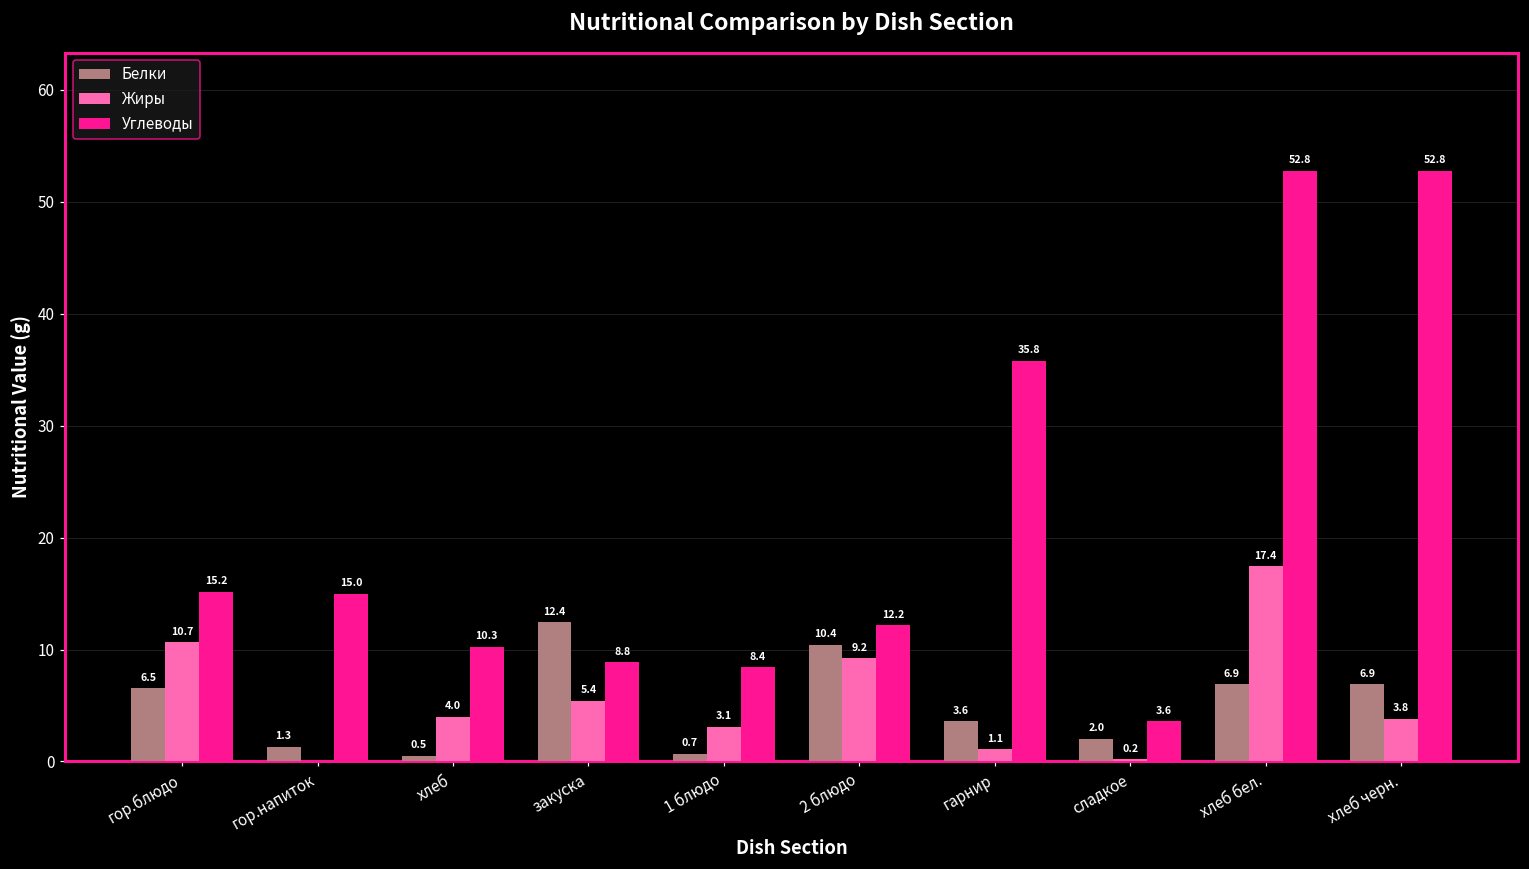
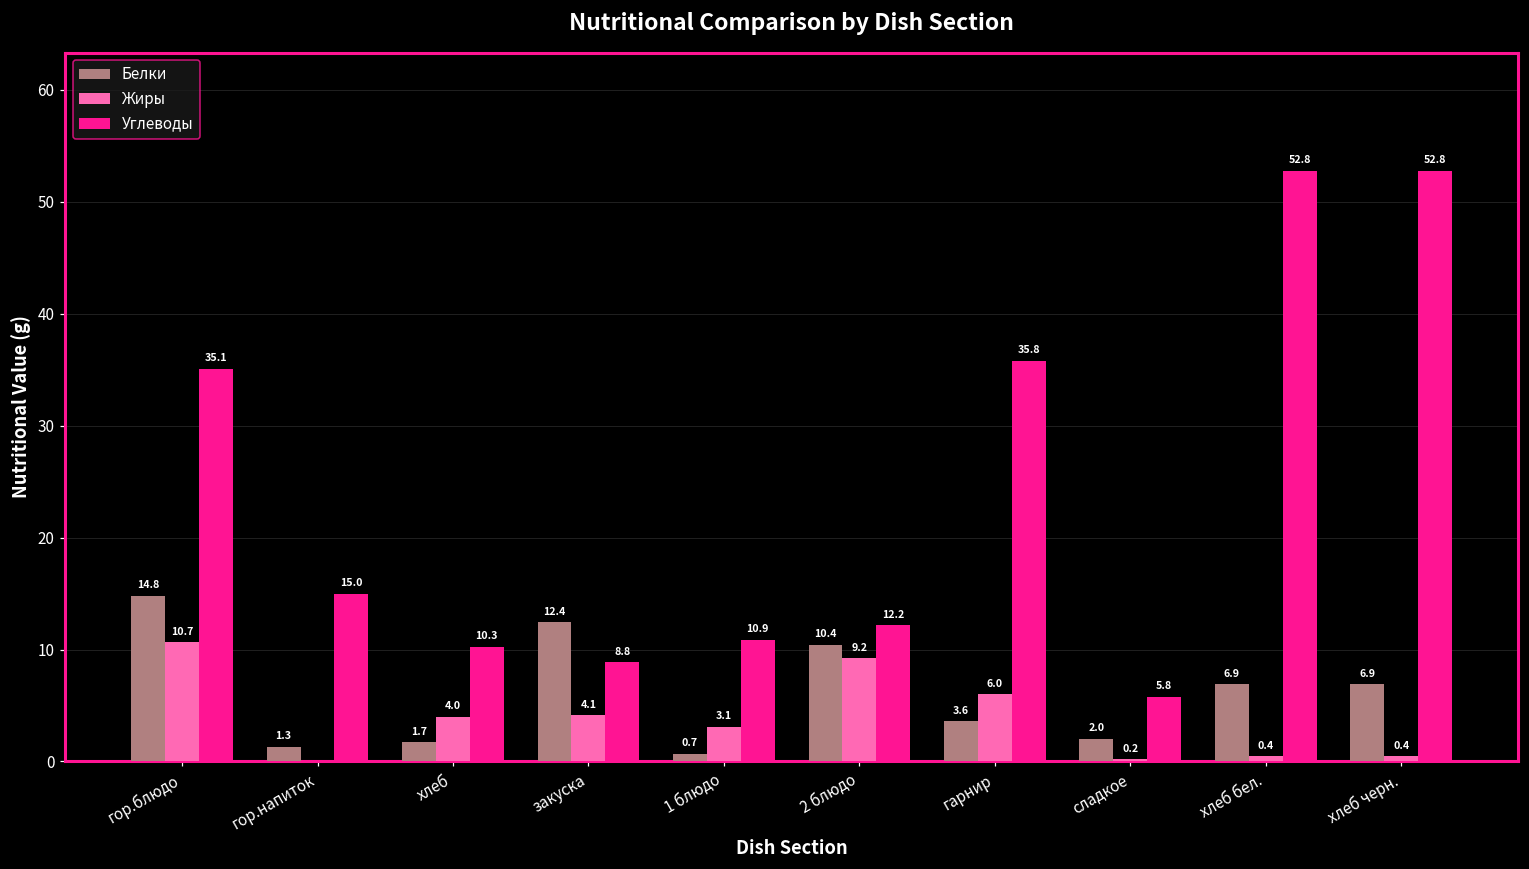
  {
    "Белки": {
-     "гор.блюдо": 6.5,
+     "гор.блюдо": 14.8,
      "гор.напиток": 1.3,
-     "хлеб": 0.5,
+     "хлеб": 1.7,
      "закуска": 12.4,
      "1 блюдо": 0.7,
      "2 блюдо": 10.4,
      "гарнир": 3.6,
      "сладкое": 2.0,
      "хлеб бел.": 6.9,
      "хлеб черн.": 6.9
    },
    "Жиры": {
      "гор.блюдо": 10.7,
      "хлеб": 4.0,
-     "закуска": 5.4,
+     "закуска": 4.1,
      "1 блюдо": 3.1,
      "2 блюдо": 9.2,
-     "гарнир": 1.1,
+     "гарнир": 6.0,
      "сладкое": 0.2,
-     "хлеб бел.": 17.4,
-     "хлеб черн.": 3.8
+     "хлеб бел.": 0.4,
+     "хлеб черн.": 0.4
    },
    "Углеводы": {
-     "гор.блюдо": 15.2,
+     "гор.блюдо": 35.1,
      "гор.напиток": 15.0,
      "хлеб": 10.3,
      "закуска": 8.8,
-     "1 блюдо": 8.4,
+     "1 блюдо": 10.9,
      "2 блюдо": 12.2,
      "гарнир": 35.8,
-     "сладкое": 3.6,
+     "сладкое": 5.8,
      "хлеб бел.": 52.8,
      "хлеб черн.": 52.8
    }
  }
